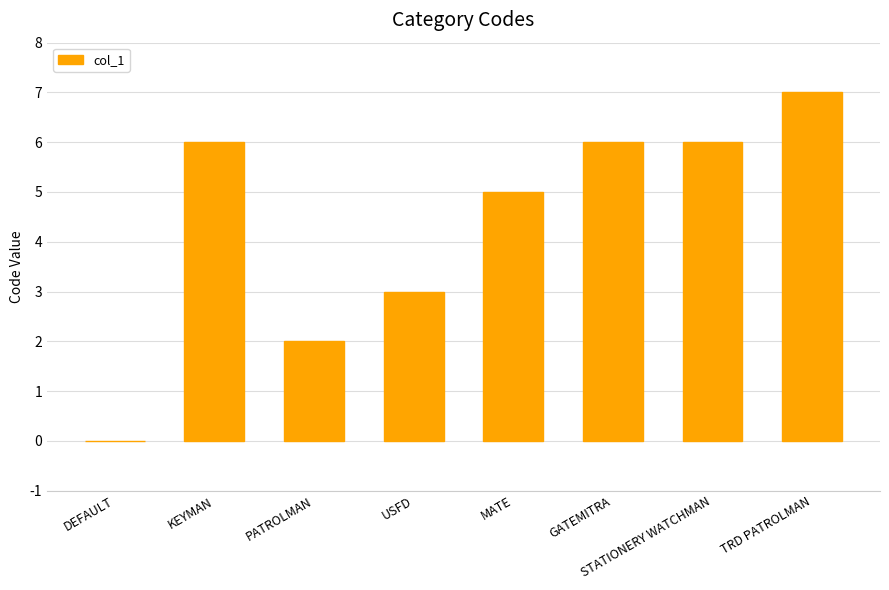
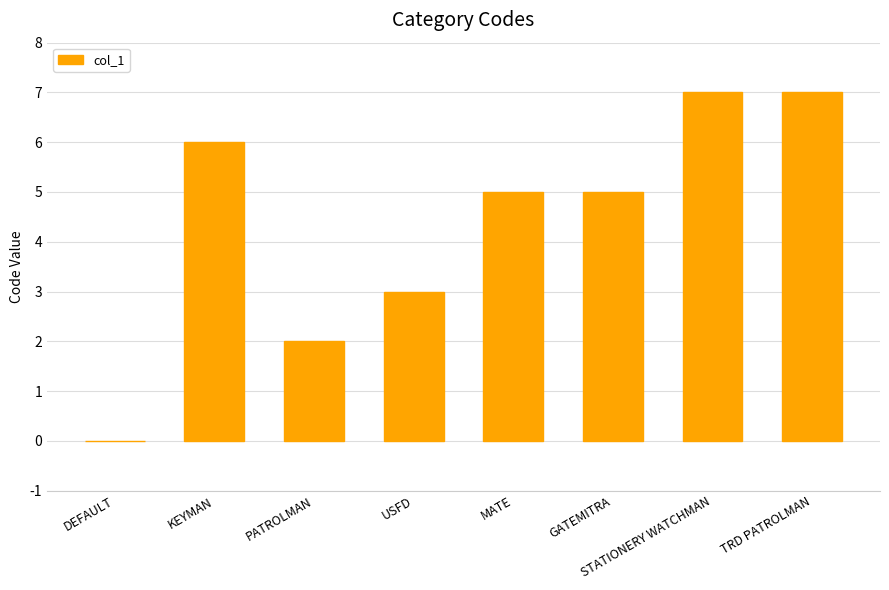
  {
    "DEFAULT": 0,
    "KEYMAN": 6,
    "PATROLMAN": 2,
    "USFD": 3,
    "MATE": 5,
-   "GATEMITRA": 6,
-   "STATIONERY WATCHMAN": 6,
+   "GATEMITRA": 5,
+   "STATIONERY WATCHMAN": 7,
    "TRD PATROLMAN": 7
  }
